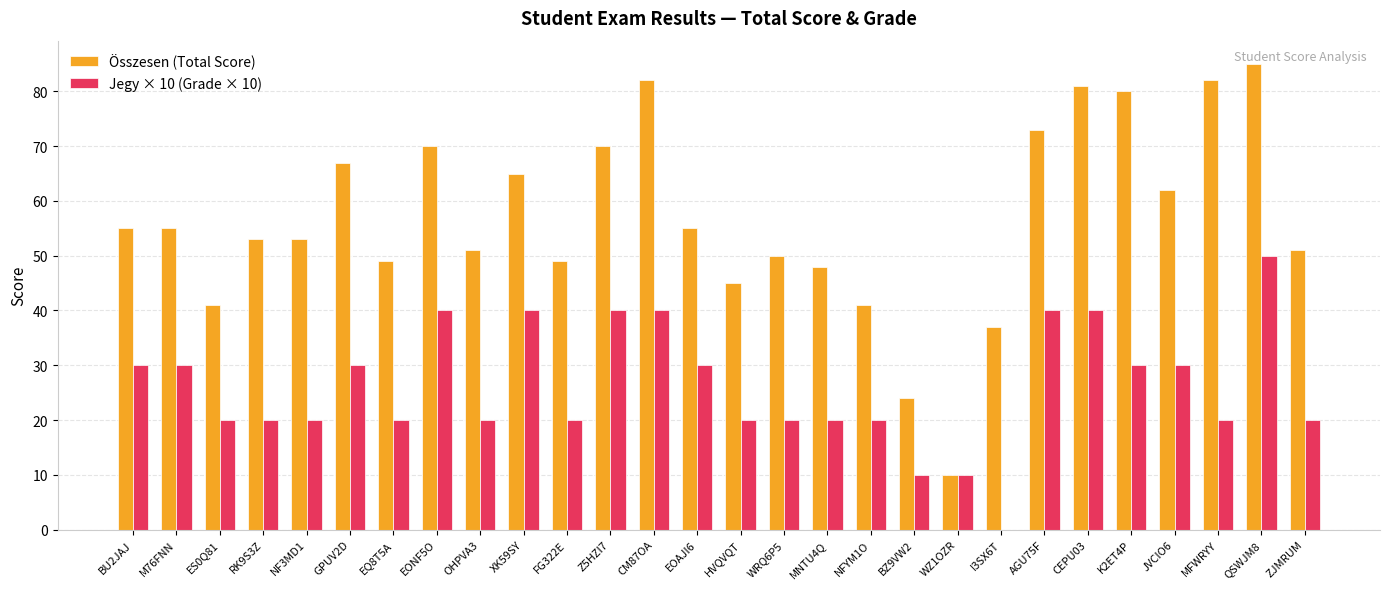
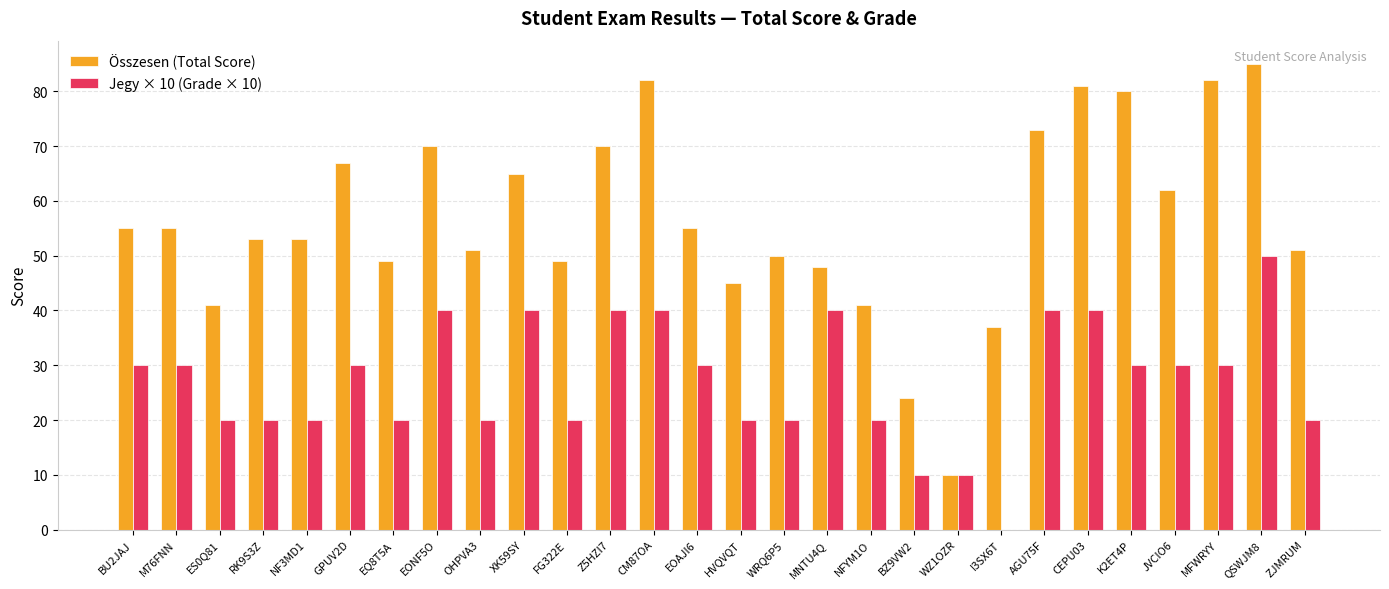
  {
    "Összesen (Total Score)": {
      "BU2JAJ": 55,
      "M76FNN": 55,
      "ES0Q81": 41,
      "RK9S3Z": 53,
      "NF3MD1": 53,
      "GPUV2D": 67,
      "EQ8T5A": 49,
      "EONF5O": 70,
      "OHPVA3": 51,
      "XK59SY": 65,
      "FG322E": 49,
      "Z5HZI7": 70,
      "CM87OA": 82,
      "EOAJI6": 55,
      "HVQVQT": 45,
      "WRQ6P5": 50,
      "MNTU4Q": 48,
      "NFYM1O": 41,
      "BZ9VW2": 24,
      "WZ1OZR": 10,
      "I3SX6T": 37,
      "AGU75F": 73,
      "CEPU03": 81,
      "K2ET4P": 80,
      "JVCIO6": 62,
      "MFWRYY": 82,
      "QSWJM8": 85,
      "ZJMRUM": 51
    },
    "Jegy × 10 (Grade × 10)": {
      "BU2JAJ": 30,
      "M76FNN": 30,
      "ES0Q81": 20,
      "RK9S3Z": 20,
      "NF3MD1": 20,
      "GPUV2D": 30,
      "EQ8T5A": 20,
      "EONF5O": 40,
      "OHPVA3": 20,
      "XK59SY": 40,
      "FG322E": 20,
      "Z5HZI7": 40,
      "CM87OA": 40,
      "EOAJI6": 30,
      "HVQVQT": 20,
      "WRQ6P5": 20,
-     "MNTU4Q": 20,
+     "MNTU4Q": 40,
      "NFYM1O": 20,
      "BZ9VW2": 10,
      "WZ1OZR": 10,
      "I3SX6T": 0,
      "AGU75F": 40,
      "CEPU03": 40,
      "K2ET4P": 30,
      "JVCIO6": 30,
-     "MFWRYY": 20,
+     "MFWRYY": 30,
      "QSWJM8": 50,
      "ZJMRUM": 20
    }
  }
